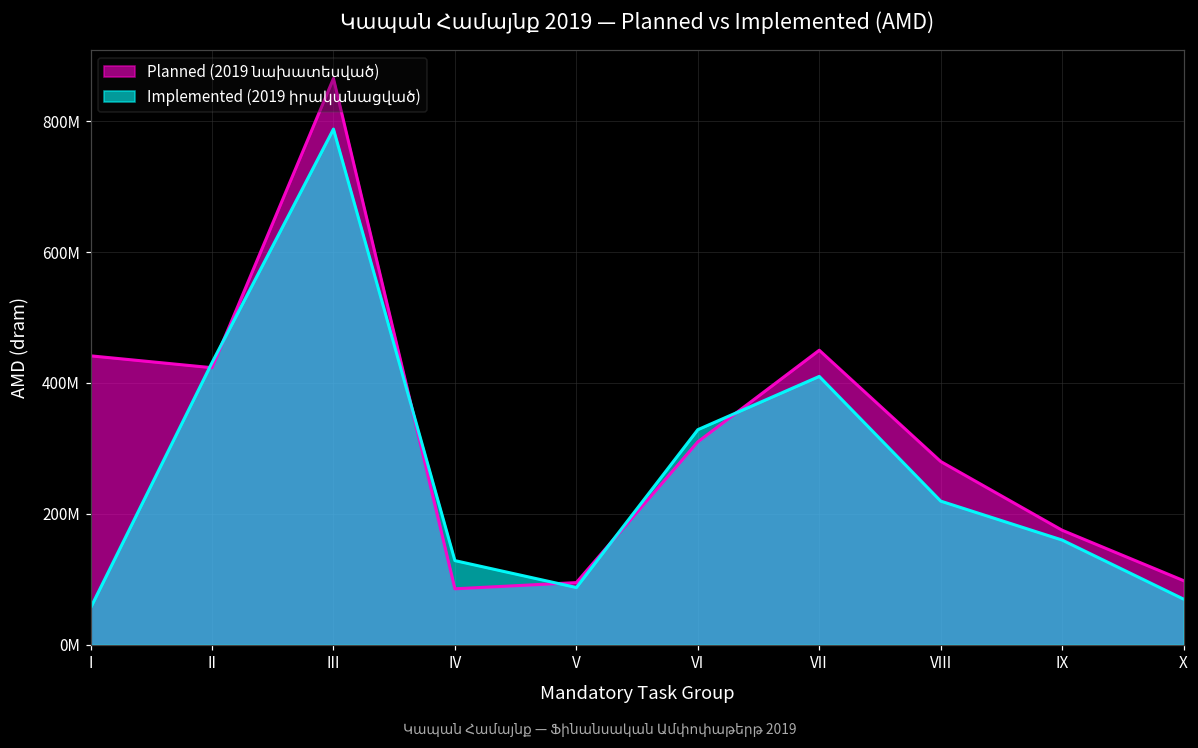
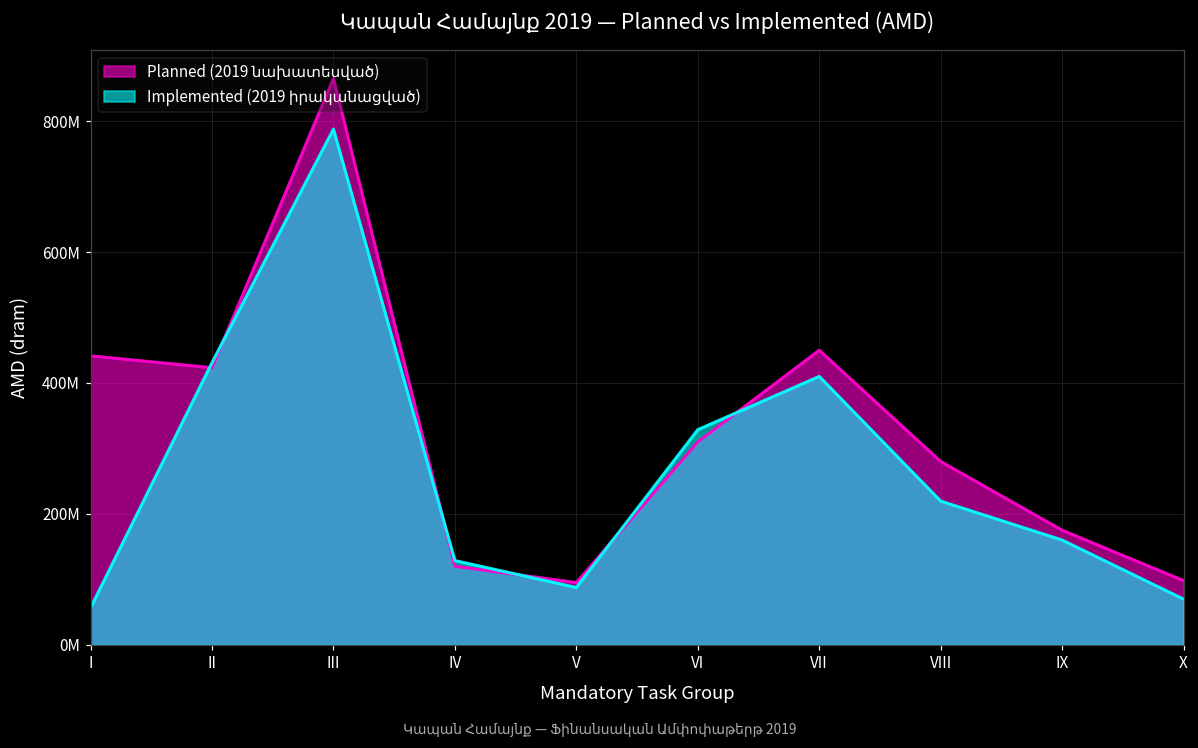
  {
    "Planned (2019 նախատեսված)": {
      "I": 440000000,
      "II": 420000000,
-     "IV": 90000000,
+     "IV": 120000000,
      "V": 100000000,
      "VI": 310000000,
      "VII": 450000000,
      "VIII": 280000000,
      "IX": 180000000,
      "X": 100000000
    },
    "Implemented (2019 իրականացված)": {
      "I": 60000000,
      "II": 430000000,
      "III": 790000000,
      "IV": 130000000,
      "V": 90000000,
      "VI": 330000000,
      "VII": 410000000,
      "VIII": 220000000,
      "IX": 160000000,
      "X": 70000000
    }
  }
